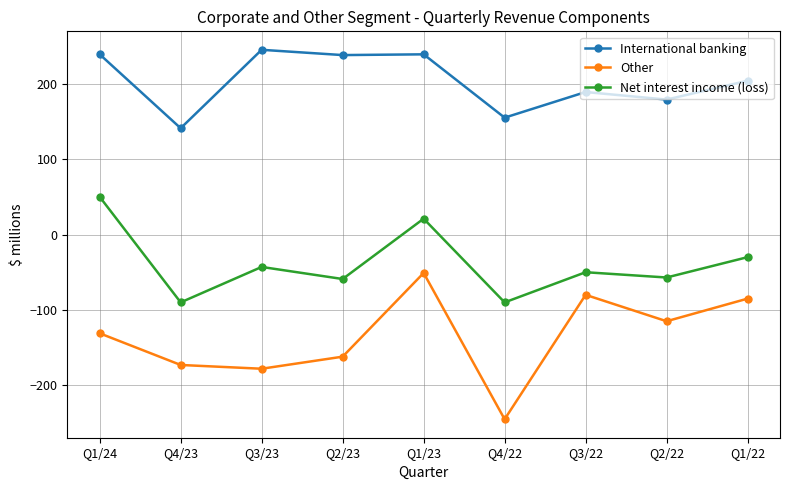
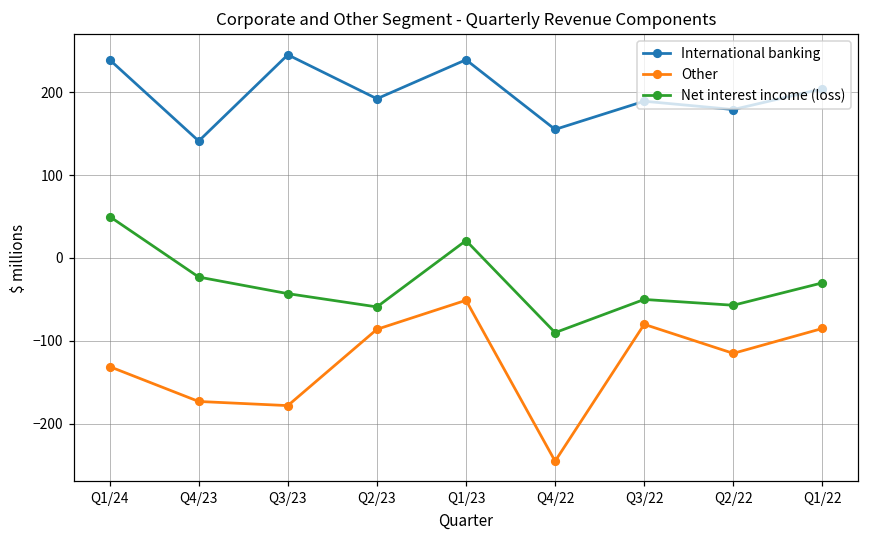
  {
    "International banking": {
      "Q1/24": 240,
      "Q4/23": 140,
      "Q3/23": 250,
-     "Q2/23": 240,
+     "Q2/23": 190,
      "Q1/23": 240,
      "Q4/22": 160,
      "Q2/22": 180
    },
    "Other": {
      "Q1/24": -130,
      "Q4/23": -170,
      "Q3/23": -180,
-     "Q2/23": -160,
+     "Q2/23": -90,
      "Q1/23": -50,
      "Q4/22": -250,
      "Q3/22": -80,
      "Q2/22": -120,
      "Q1/22": -90
    },
    "Net interest income (loss)": {
      "Q1/24": 50,
-     "Q4/23": -90,
+     "Q4/23": -20,
      "Q3/23": -40,
      "Q2/23": -60,
      "Q1/23": 20,
      "Q4/22": -90,
      "Q3/22": -50,
      "Q2/22": -60,
      "Q1/22": -30
    }
  }
